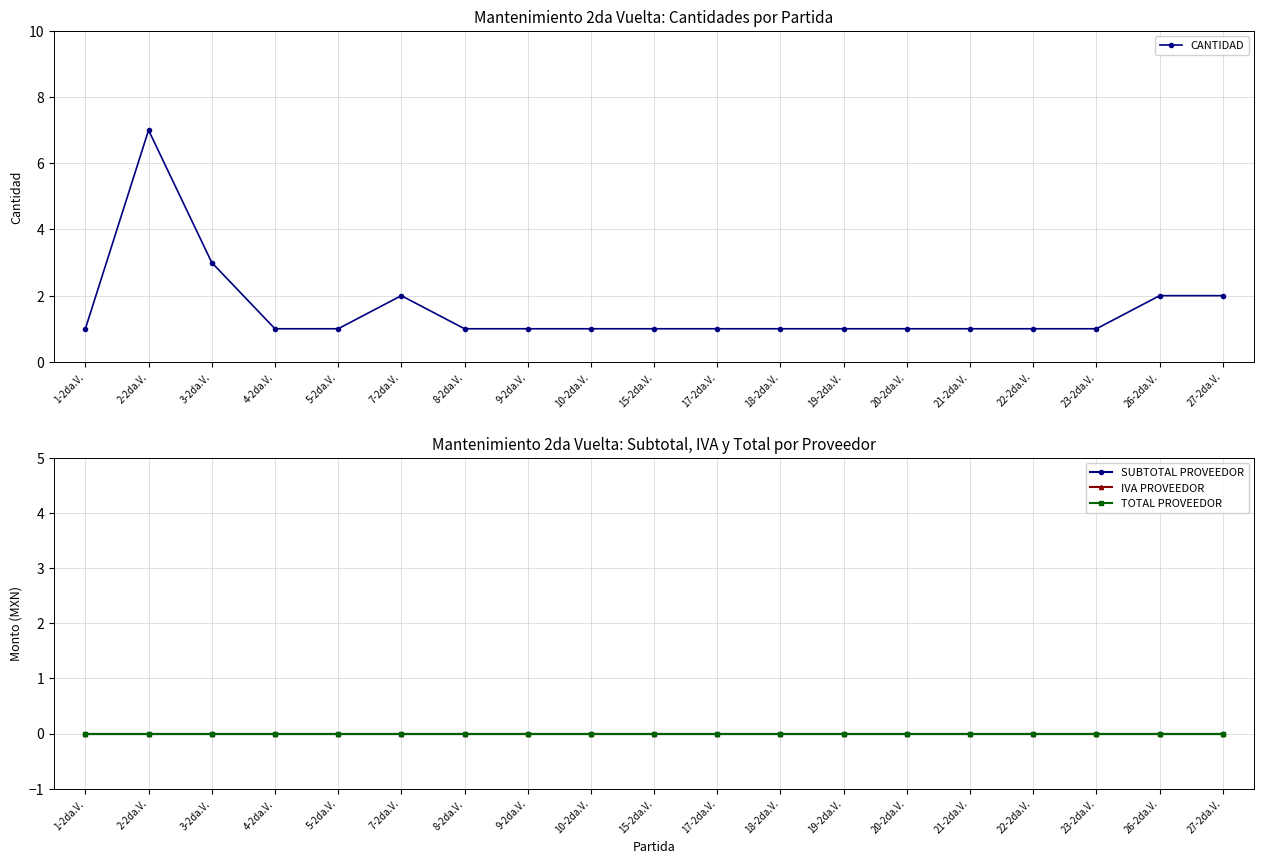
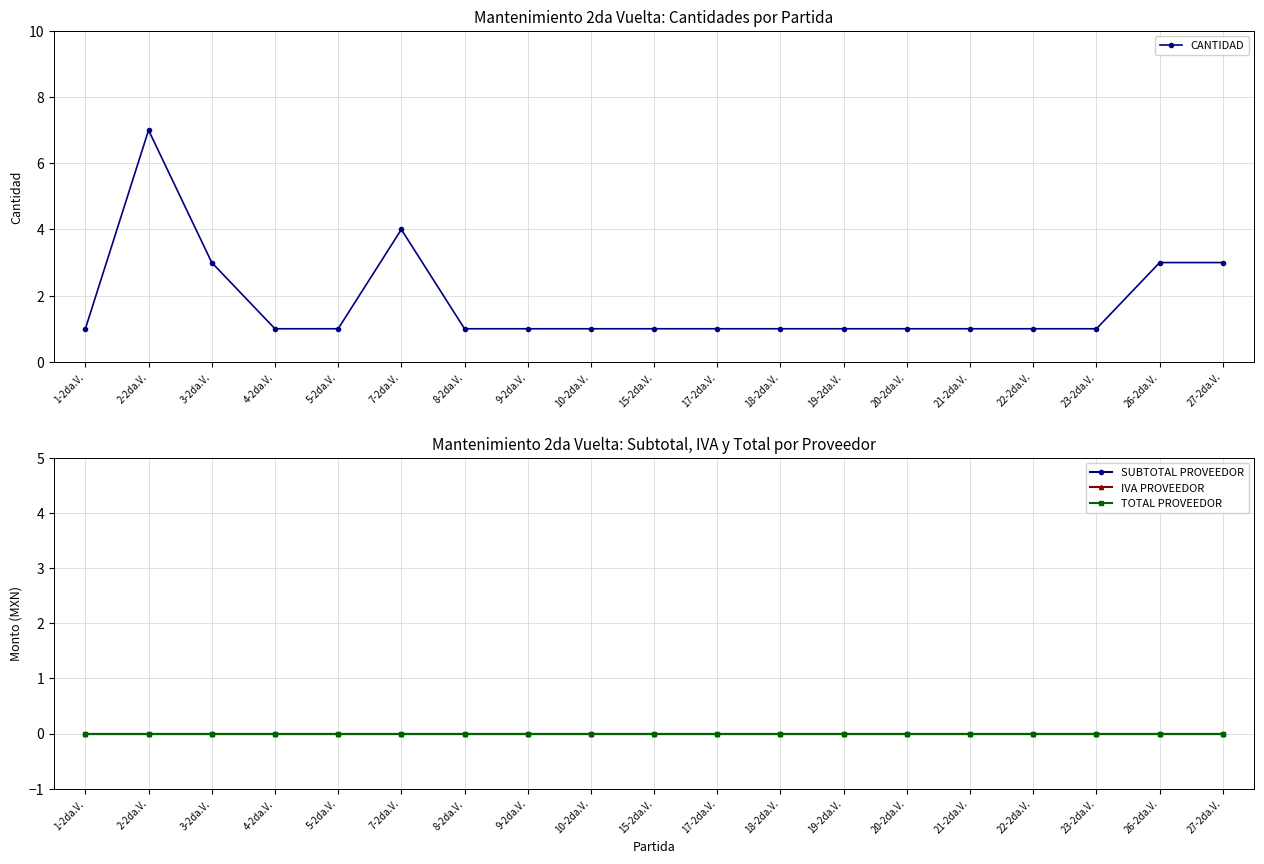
  {
    "Mantenimiento 2da Vuelta: Cantidades por Partida": {
      "1-2da.V.": 1,
      "2-2da.V.": 7,
      "3-2da.V.": 3,
      "4-2da.V.": 1,
      "5-2da.V.": 1,
-     "7-2da.V.": 2,
+     "7-2da.V.": 4,
      "8-2da.V.": 1,
      "9-2da.V.": 1,
      "10-2da.V.": 1,
      "15-2da.V.": 1,
      "17-2da.V.": 1,
      "18-2da.V.": 1,
      "19-2da.V.": 1,
      "20-2da.V.": 1,
      "21-2da.V.": 1,
      "22-2da.V.": 1,
      "23-2da.V.": 1,
-     "26-2da.V.": 2,
-     "27-2da.V.": 2
+     "26-2da.V.": 3,
+     "27-2da.V.": 3
    },
    "Mantenimiento 2da Vuelta: Subtotal, IVA y Total por Proveedor": {
      "1-2da.V.": 0.0,
      "2-2da.V.": 0.0,
      "3-2da.V.": 0.0,
      "4-2da.V.": 0.0,
      "5-2da.V.": 0.0,
      "7-2da.V.": 0.0,
      "8-2da.V.": 0.0,
      "9-2da.V.": 0.0,
      "10-2da.V.": 0.0,
      "15-2da.V.": 0.0,
      "17-2da.V.": 0.0,
      "18-2da.V.": 0.0,
      "19-2da.V.": 0.0,
      "20-2da.V.": 0.0,
      "21-2da.V.": 0.0,
      "22-2da.V.": 0.0,
      "23-2da.V.": 0.0,
      "26-2da.V.": 0.0,
      "27-2da.V.": 0.0
    }
  }
